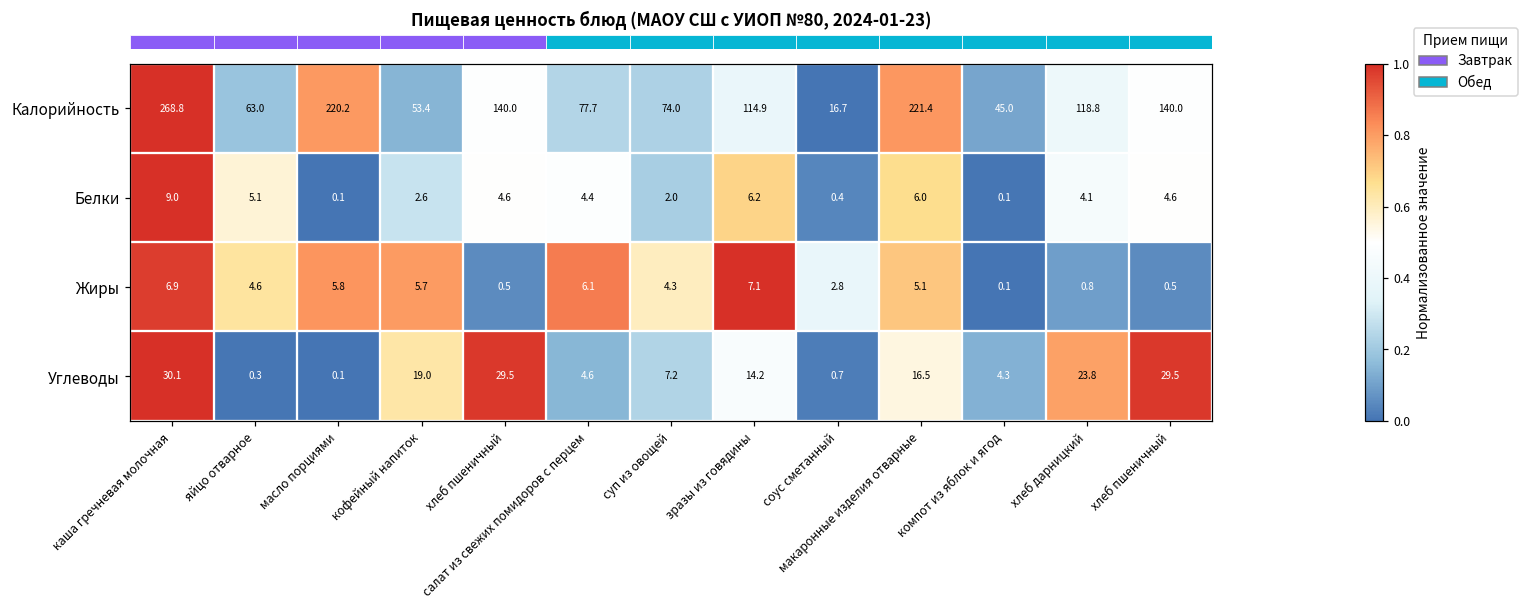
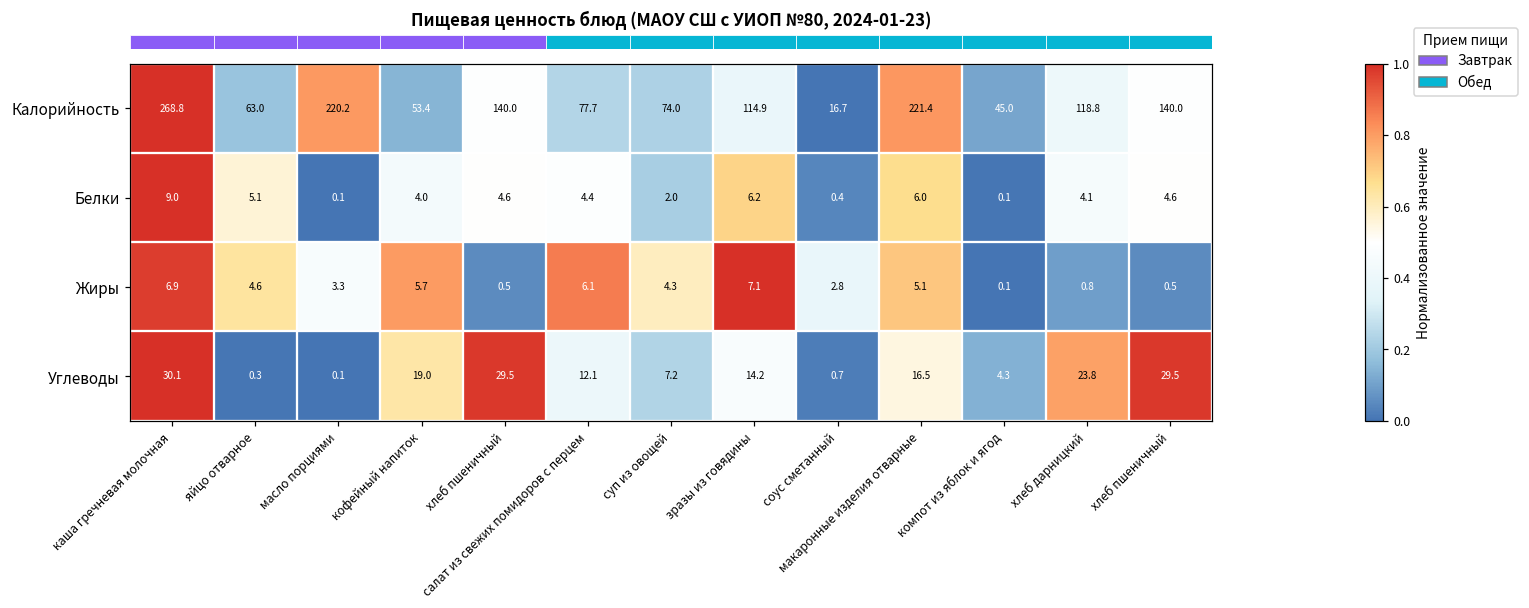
  {
    "Калорийность": {
      "каша гречневая молочная": 268.8,
      "яйцо отварное": 63.0,
      "масло порциями": 220.2,
      "кофейный напиток": 53.4,
      "салат из свежих помидоров с перцем": 77.7,
      "суп из овощей": 74.0,
      "зразы из говядины": 114.9,
      "соус сметанный": 16.7,
      "макаронные изделия отварные": 221.4,
      "компот из яблок и ягод": 45.0,
      "хлеб дарницкий": 118.8
    },
    "Белки": {
      "каша гречневая молочная": 9.0,
      "яйцо отварное": 5.1,
      "масло порциями": 0.1,
-     "кофейный напиток": 2.6,
+     "кофейный напиток": 4.0,
      "салат из свежих помидоров с перцем": 4.4,
      "суп из овощей": 2.0,
      "зразы из говядины": 6.2,
      "соус сметанный": 0.4,
      "макаронные изделия отварные": 6.0,
      "компот из яблок и ягод": 0.1,
      "хлеб дарницкий": 4.1
    },
    "Жиры": {
      "каша гречневая молочная": 6.9,
      "яйцо отварное": 4.6,
-     "масло порциями": 5.8,
+     "масло порциями": 3.3,
      "кофейный напиток": 5.7,
      "салат из свежих помидоров с перцем": 6.1,
      "суп из овощей": 4.3,
      "зразы из говядины": 7.1,
      "соус сметанный": 2.8,
      "макаронные изделия отварные": 5.1,
      "компот из яблок и ягод": 0.1,
      "хлеб дарницкий": 0.8
    },
    "Углеводы": {
      "каша гречневая молочная": 30.1,
      "яйцо отварное": 0.3,
      "масло порциями": 0.1,
      "кофейный напиток": 19.0,
-     "салат из свежих помидоров с перцем": 4.6,
+     "салат из свежих помидоров с перцем": 12.1,
      "суп из овощей": 7.2,
      "зразы из говядины": 14.2,
      "соус сметанный": 0.7,
      "макаронные изделия отварные": 16.5,
      "компот из яблок и ягод": 4.3,
      "хлеб дарницкий": 23.8
    }
  }
